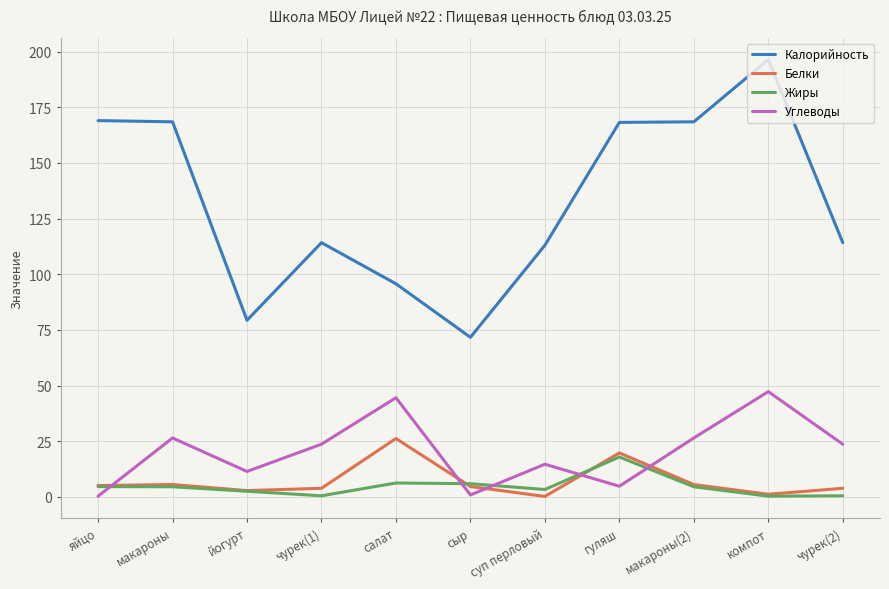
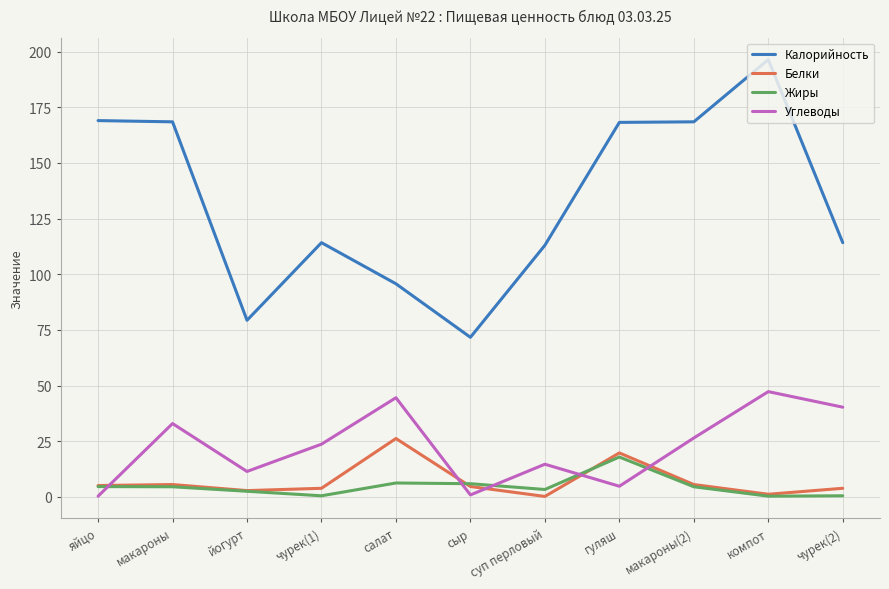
  {
    "Калорийность": {
      "яйцо": 169,
      "макароны": 168,
      "йогурт": 79,
      "чурек(1)": 114,
      "салат": 96,
      "сыр": 72,
      "суп перловый": 113,
      "гуляш": 168,
      "макароны(2)": 168,
      "чурек(2)": 114
    },
    "Белки": {
      "чурек(1)": 4,
      "салат": 26,
      "сыр": 5,
      "суп перловый": 0,
      "гуляш": 20,
      "чурек(2)": 4
    },
    "Жиры": {
      "чурек(1)": 0,
      "салат": 6,
      "сыр": 6,
      "суп перловый": 3,
      "гуляш": 18,
      "чурек(2)": 0
    },
    "Углеводы": {
      "яйцо": 0,
-     "макароны": 26,
+     "макароны": 33,
      "йогурт": 11,
      "чурек(1)": 24,
      "салат": 45,
      "сыр": 1,
      "суп перловый": 15,
      "гуляш": 5,
      "макароны(2)": 26,
      "компот": 47,
-     "чурек(2)": 24
+     "чурек(2)": 40
    }
  }
